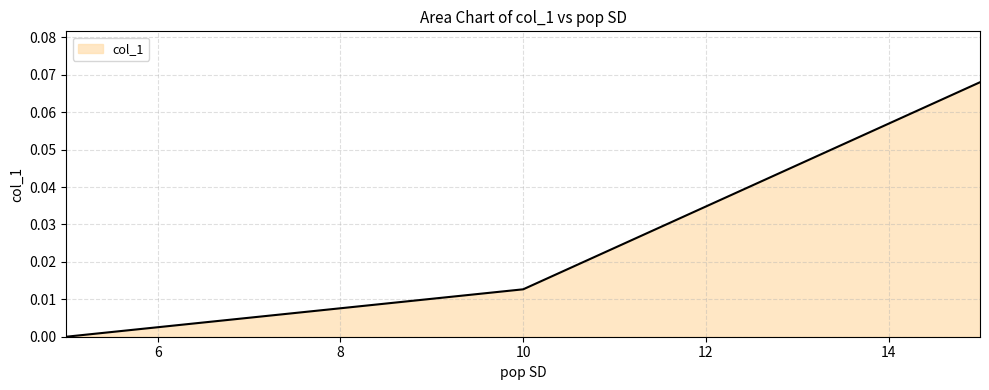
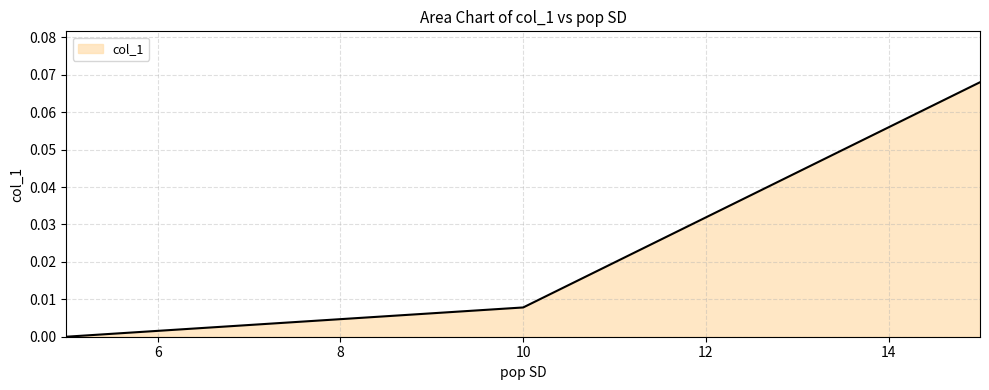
  {
-   "10": 0.013
+   "10": 0.008
  }
